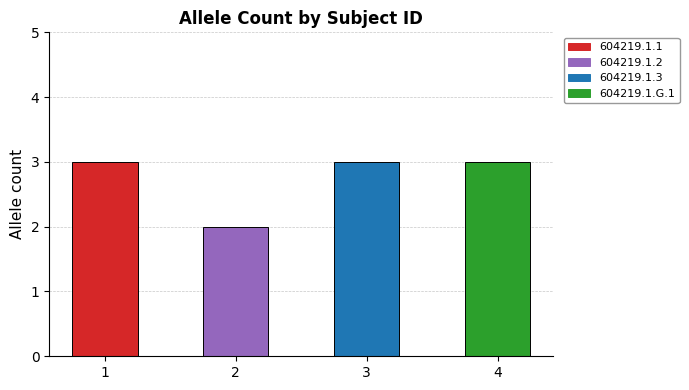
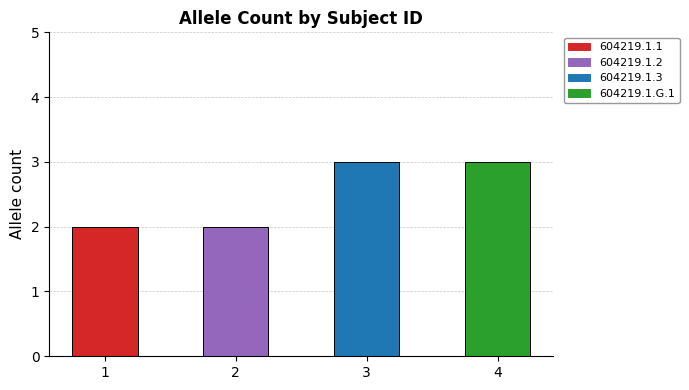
  {
-   "1": 3,
+   "1": 2,
    "2": 2,
    "3": 3,
    "4": 3
  }
